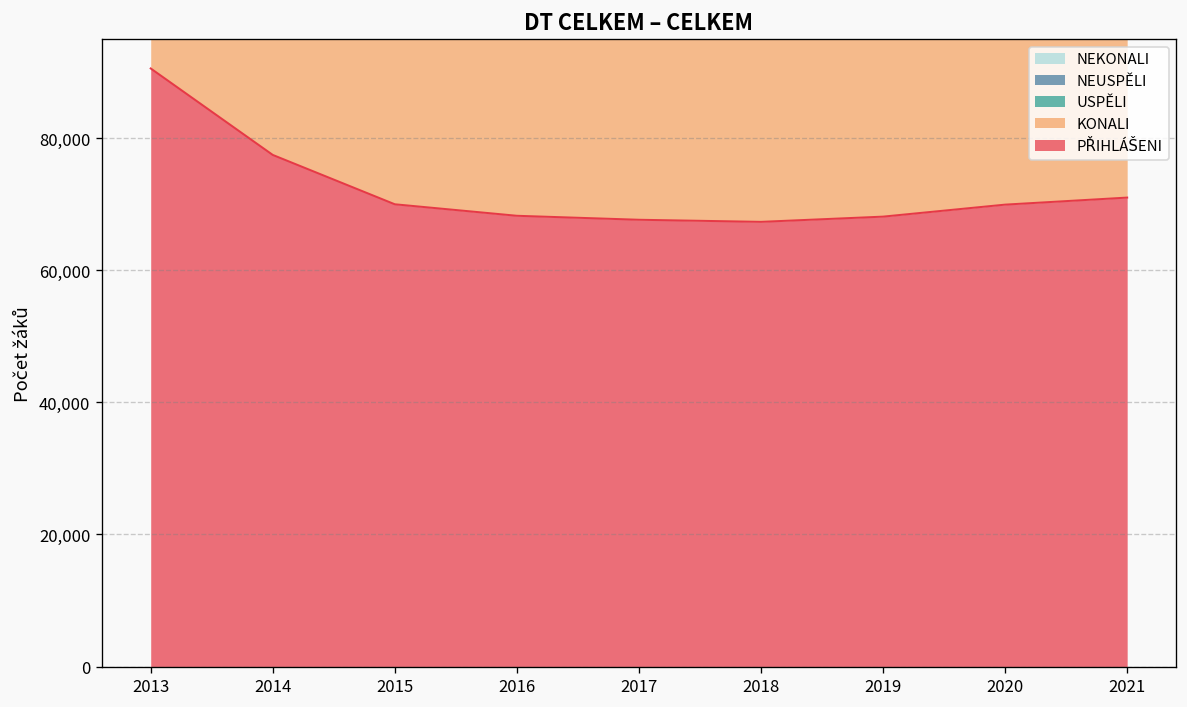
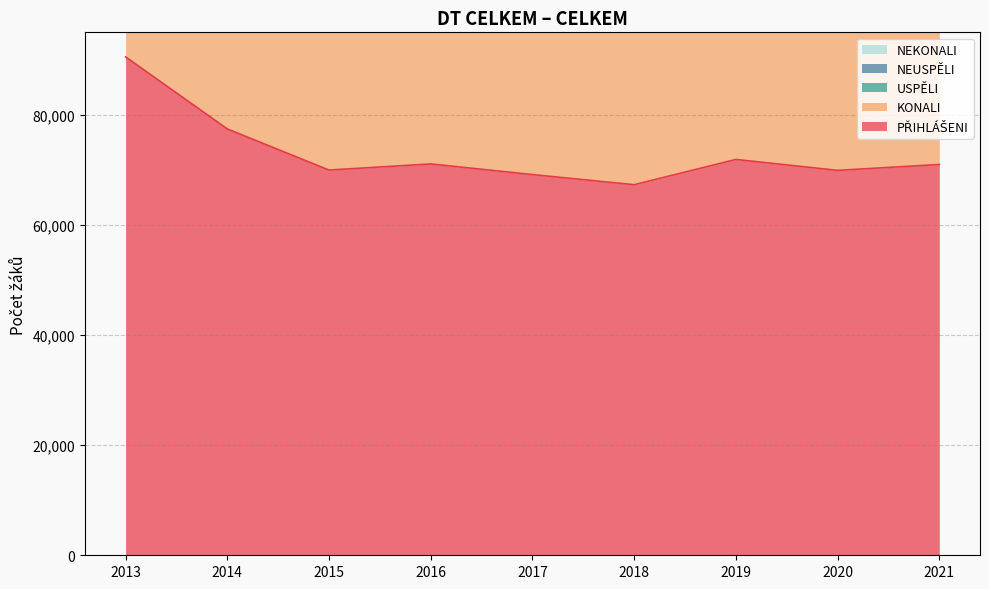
  {
    "PŘIHLÁŠENI": {
      "2013": "91,000",
      "2014": "77,000",
      "2015": "70,000",
-     "2016": "68,000",
-     "2017": "68,000",
+     "2016": "71,000",
+     "2017": "69,000",
      "2018": "67,000",
-     "2019": "68,000",
+     "2019": "72,000",
      "2020": "70,000",
      "2021": "71,000"
    }
  }
